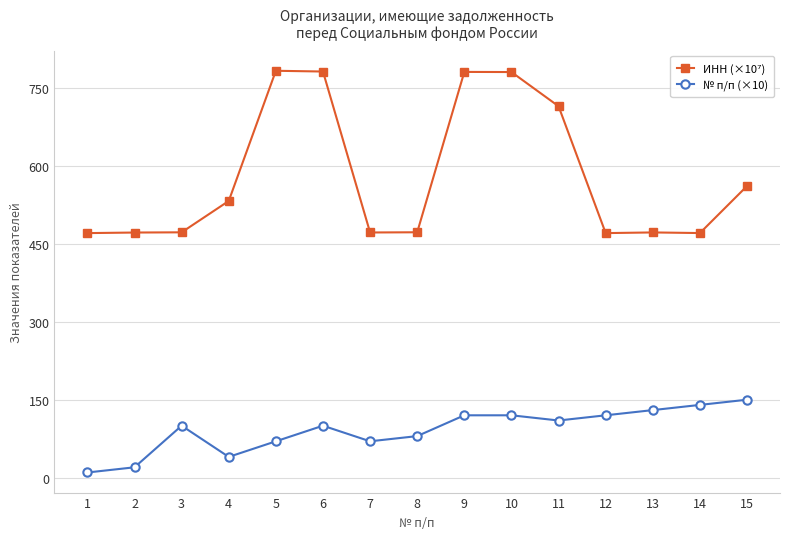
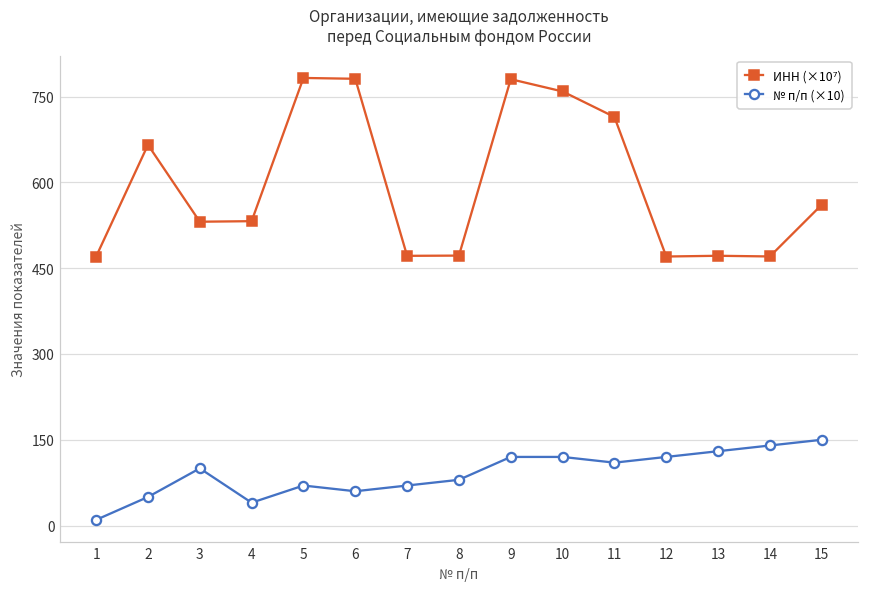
  {
    "ИНН (×10⁷)": {
      "1": 470,
-     "2": 470,
-     "3": 470,
+     "2": 670,
+     "3": 530,
      "4": 530,
      "5": 780,
      "6": 780,
      "7": 470,
      "8": 470,
      "9": 780,
-     "10": 780,
+     "10": 760,
      "11": 710,
      "12": 470,
      "13": 470,
      "14": 470,
      "15": 560
    },
    "№ п/п (×10)": {
      "1": 10,
-     "2": 20,
+     "2": 50,
      "3": 100,
      "4": 40,
      "5": 70,
-     "6": 100,
+     "6": 60,
      "7": 70,
      "8": 80,
      "9": 120,
      "10": 120,
      "11": 110,
      "12": 120,
      "13": 130,
      "14": 140,
      "15": 150
    }
  }
